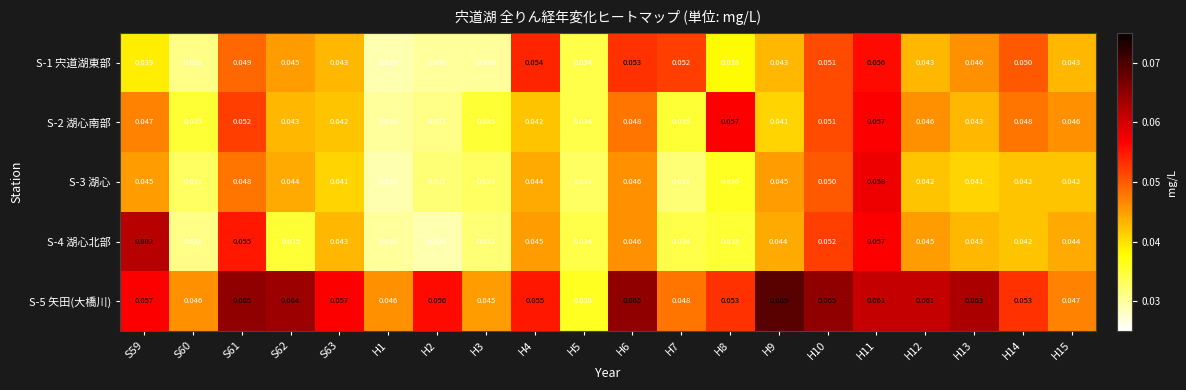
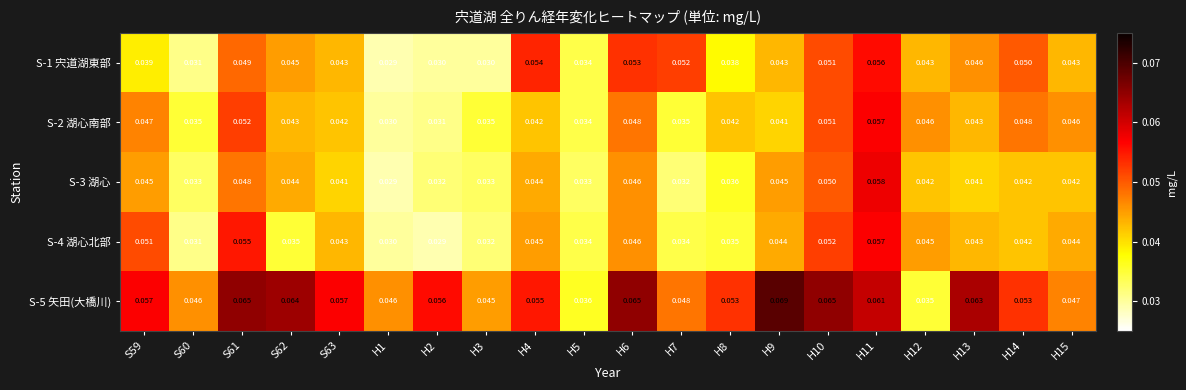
  {
    "S-1 宍道湖東部": {
      "S59": 0.039,
      "S60": 0.031,
      "S61": 0.049,
      "S62": 0.045,
      "S63": 0.043,
      "H1": 0.029,
      "H2": 0.030,
      "H3": 0.030,
      "H4": 0.054,
      "H5": 0.034,
      "H6": 0.053,
      "H7": 0.052,
      "H8": 0.038,
      "H9": 0.043,
      "H10": 0.051,
      "H11": 0.056,
      "H12": 0.043,
      "H13": 0.046,
      "H14": 0.050,
      "H15": 0.043
    },
    "S-2 湖心南部": {
      "S59": 0.047,
      "S60": 0.035,
      "S61": 0.052,
      "S62": 0.043,
      "S63": 0.042,
      "H1": 0.030,
      "H2": 0.031,
      "H3": 0.035,
      "H4": 0.042,
      "H5": 0.034,
      "H6": 0.048,
      "H7": 0.035,
-     "H8": 0.057,
+     "H8": 0.042,
      "H9": 0.041,
      "H10": 0.051,
      "H11": 0.057,
      "H12": 0.046,
      "H13": 0.043,
      "H14": 0.048,
      "H15": 0.046
    },
    "S-3 湖心": {
      "S59": 0.045,
      "S60": 0.033,
      "S61": 0.048,
      "S62": 0.044,
      "S63": 0.041,
      "H1": 0.029,
      "H2": 0.032,
      "H3": 0.033,
      "H4": 0.044,
      "H5": 0.033,
      "H6": 0.046,
      "H7": 0.032,
      "H8": 0.036,
      "H9": 0.045,
      "H10": 0.050,
      "H11": 0.058,
      "H12": 0.042,
      "H13": 0.041,
      "H14": 0.042,
      "H15": 0.042
    },
    "S-4 湖心北部": {
-     "S59": 0.062,
+     "S59": 0.051,
      "S60": 0.031,
      "S61": 0.055,
      "S62": 0.035,
      "S63": 0.043,
      "H1": 0.030,
      "H2": 0.029,
      "H3": 0.032,
      "H4": 0.045,
      "H5": 0.034,
      "H6": 0.046,
      "H7": 0.034,
      "H8": 0.035,
      "H9": 0.044,
      "H10": 0.052,
      "H11": 0.057,
      "H12": 0.045,
      "H13": 0.043,
      "H14": 0.042,
      "H15": 0.044
    },
    "S-5 矢田(大橋川)": {
      "S59": 0.057,
      "S60": 0.046,
      "S61": 0.065,
      "S62": 0.064,
      "S63": 0.057,
      "H1": 0.046,
      "H2": 0.056,
      "H3": 0.045,
      "H4": 0.055,
      "H5": 0.036,
      "H6": 0.065,
      "H7": 0.048,
      "H8": 0.053,
      "H9": 0.069,
      "H10": 0.065,
      "H11": 0.061,
-     "H12": 0.061,
+     "H12": 0.035,
      "H13": 0.063,
      "H14": 0.053,
      "H15": 0.047
    }
  }
